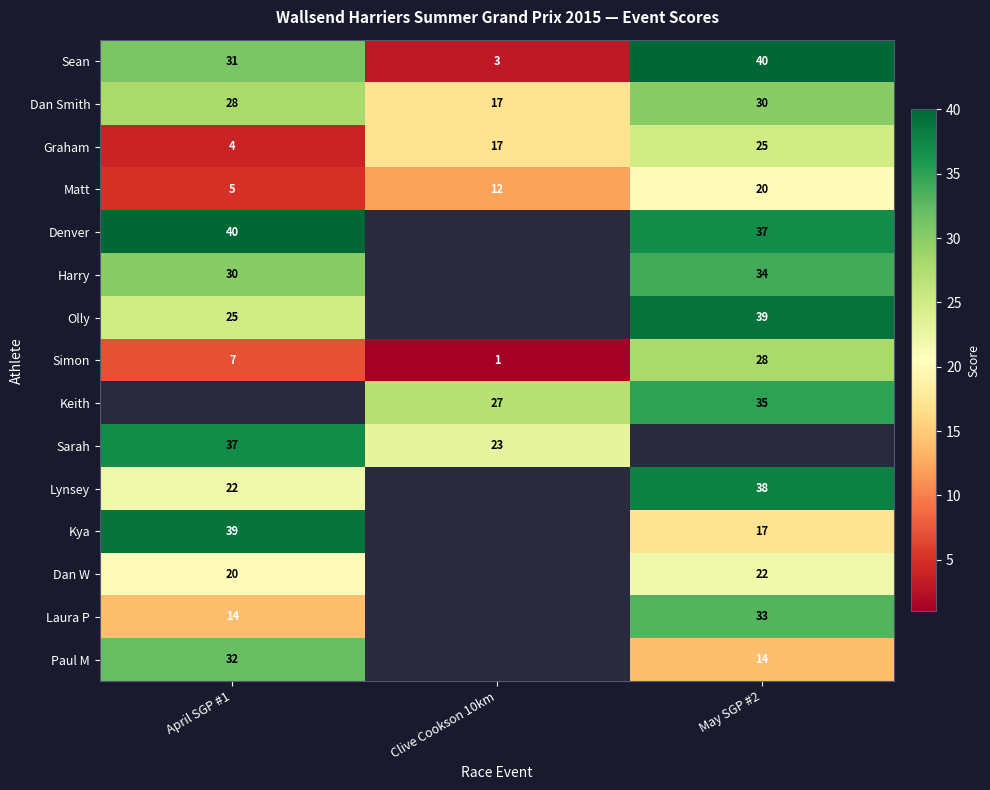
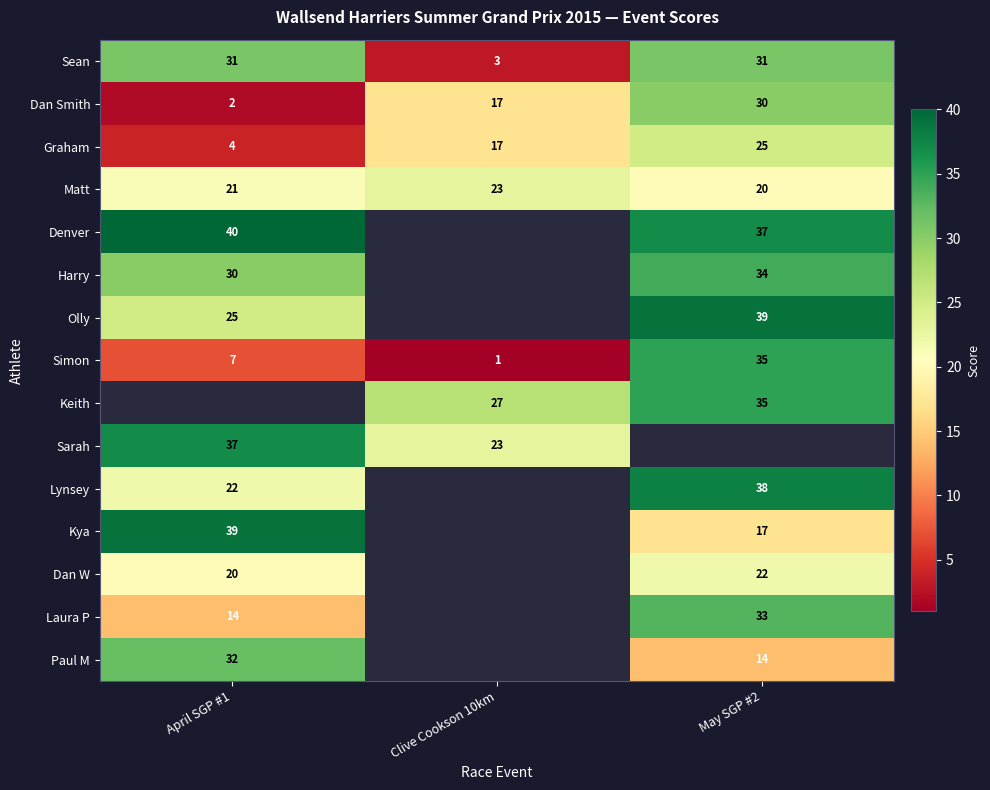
  {
    "Sean": {
      "April SGP #1": 31,
      "Clive Cookson 10km": 3,
-     "May SGP #2": 40
+     "May SGP #2": 31
    },
    "Dan Smith": {
-     "April SGP #1": 28,
+     "April SGP #1": 2,
      "Clive Cookson 10km": 17,
      "May SGP #2": 30
    },
    "Graham": {
      "April SGP #1": 4,
      "Clive Cookson 10km": 17,
      "May SGP #2": 25
    },
    "Matt": {
-     "April SGP #1": 5,
-     "Clive Cookson 10km": 12,
+     "April SGP #1": 21,
+     "Clive Cookson 10km": 23,
      "May SGP #2": 20
    },
    "Denver": {
      "April SGP #1": 40,
      "May SGP #2": 37
    },
    "Harry": {
      "April SGP #1": 30,
      "May SGP #2": 34
    },
    "Olly": {
      "April SGP #1": 25,
      "May SGP #2": 39
    },
    "Simon": {
      "April SGP #1": 7,
      "Clive Cookson 10km": 1,
-     "May SGP #2": 28
+     "May SGP #2": 35
    },
    "Keith": {
      "Clive Cookson 10km": 27,
      "May SGP #2": 35
    },
    "Sarah": {
      "April SGP #1": 37,
      "Clive Cookson 10km": 23
    },
    "Lynsey": {
      "April SGP #1": 22,
      "May SGP #2": 38
    },
    "Kya": {
      "April SGP #1": 39,
      "May SGP #2": 17
    },
    "Dan W": {
      "April SGP #1": 20,
      "May SGP #2": 22
    },
    "Laura P": {
      "April SGP #1": 14,
      "May SGP #2": 33
    },
    "Paul M": {
      "April SGP #1": 32,
      "May SGP #2": 14
    }
  }
